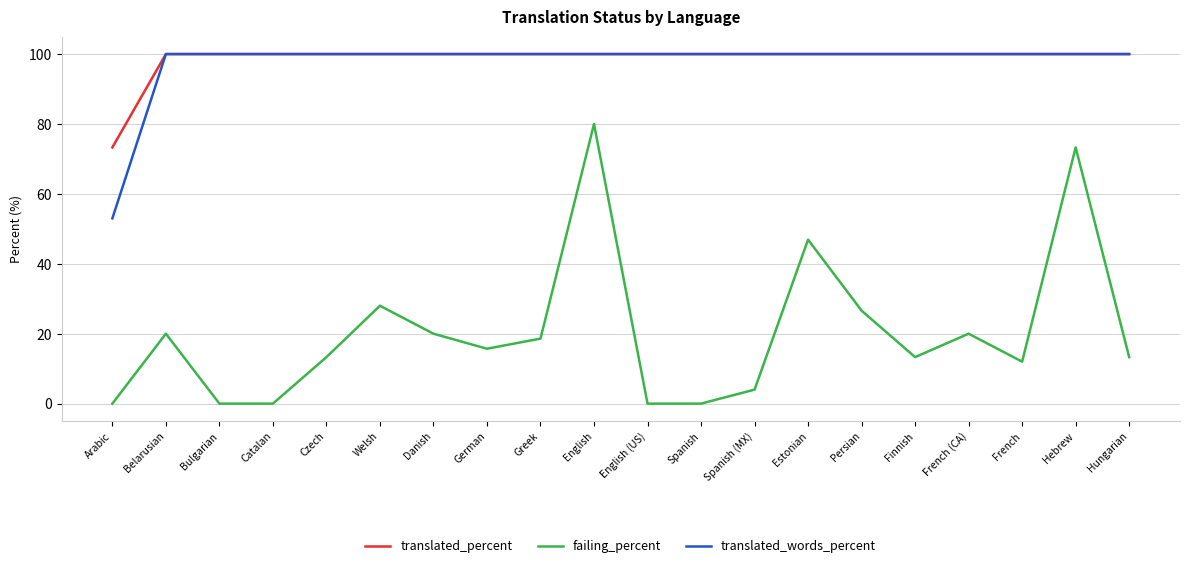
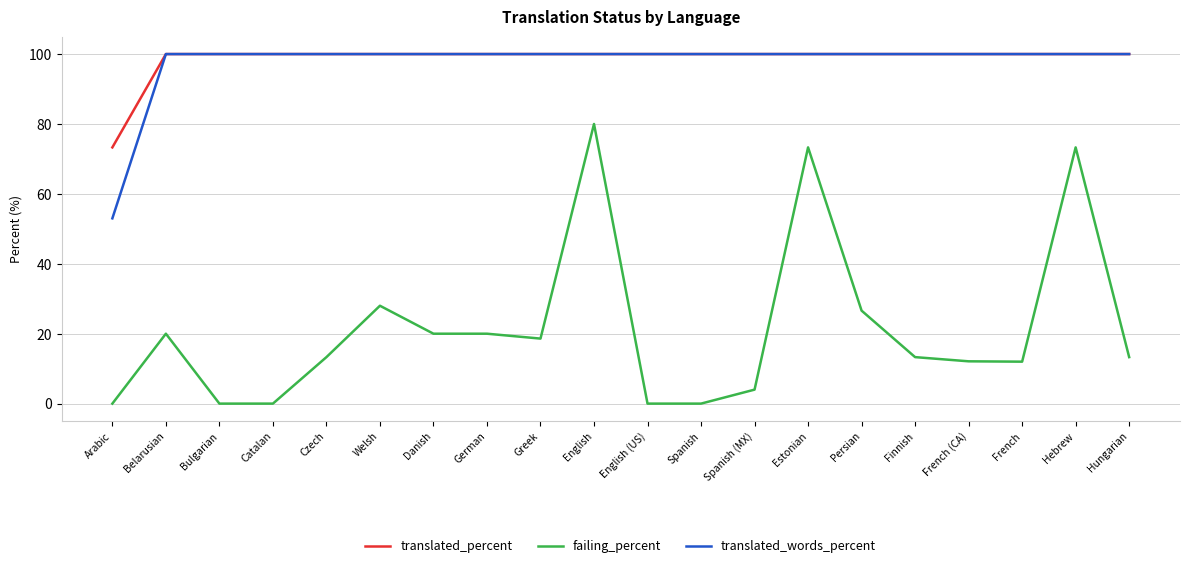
  {
    "translated_percent": {
      "Arabic": 73
    },
    "failing_percent": {
      "Arabic": 0,
      "Belarusian": 20,
      "Bulgarian": 0,
      "Catalan": 0,
      "Czech": 13,
      "Welsh": 28,
      "Danish": 20,
-     "German": 16,
+     "German": 20,
      "Greek": 19,
      "English": 80,
      "English (US)": 0,
      "Spanish": 0,
      "Spanish (MX)": 4,
-     "Estonian": 47,
+     "Estonian": 73,
      "Persian": 27,
      "Finnish": 13,
-     "French (CA)": 20,
+     "French (CA)": 12,
      "French": 12,
      "Hebrew": 73,
      "Hungarian": 13
    },
    "translated_words_percent": {
      "Arabic": 53
    }
  }
